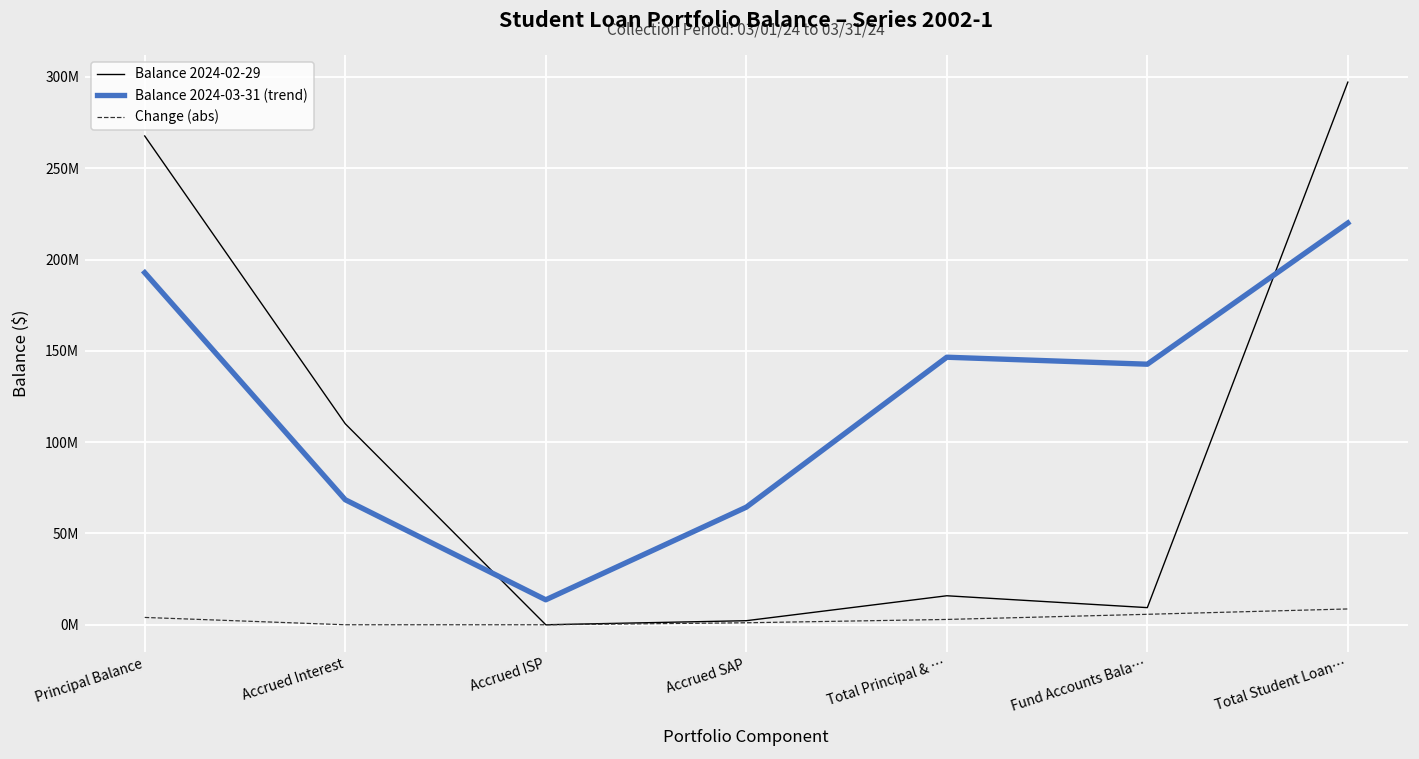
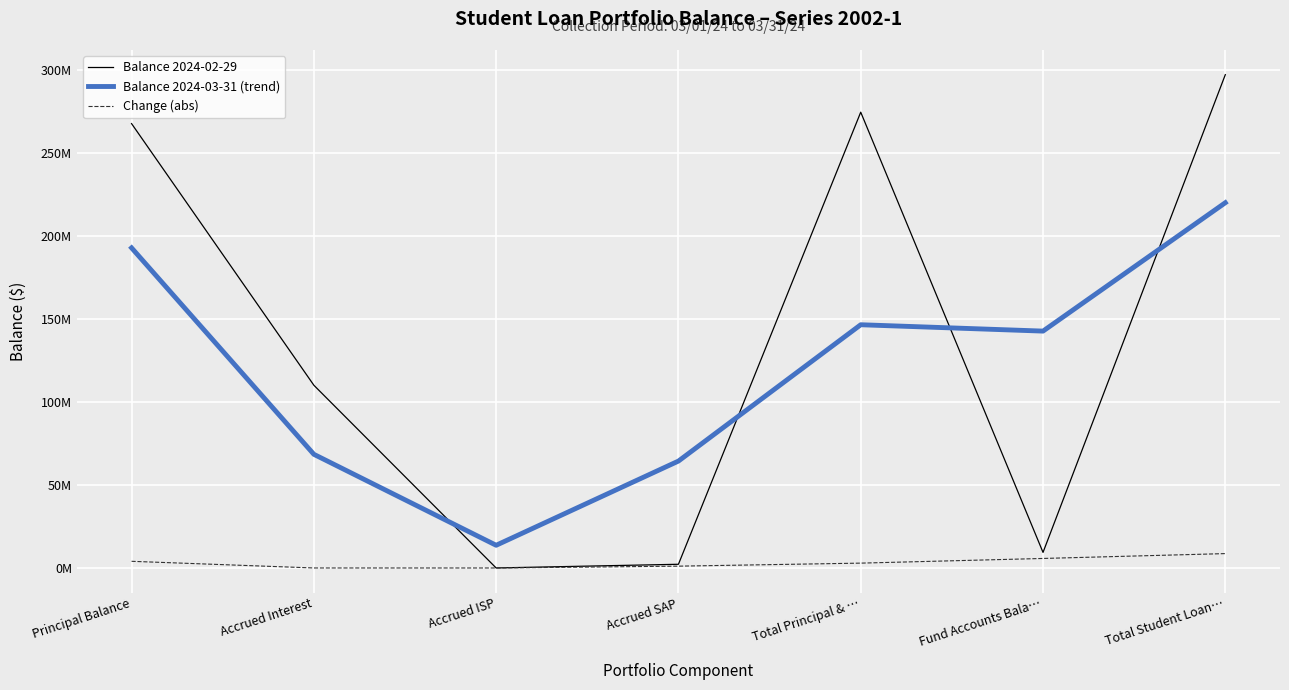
  {
    "Balance 2024-02-29": {
      "Principal Balance": 268000000,
      "Accrued Interest": 110000000,
-     "Total Principal & …": 16000000,
+     "Total Principal & …": 275000000,
      "Fund Accounts Bala…": 9000000,
      "Total Student Loan…": 297000000
    },
    "Balance 2024-03-31 (trend)": {
      "Principal Balance": 193000000,
      "Accrued Interest": 68000000,
      "Accrued ISP": 14000000,
      "Accrued SAP": 64000000,
      "Total Principal & …": 147000000,
      "Fund Accounts Bala…": 143000000,
      "Total Student Loan…": 220000000
    },
    "Change (abs)": {
      "Principal Balance": 4000000,
      "Accrued Interest": 0,
      "Total Principal & …": 3000000,
      "Fund Accounts Bala…": 6000000,
      "Total Student Loan…": 9000000
    }
  }
